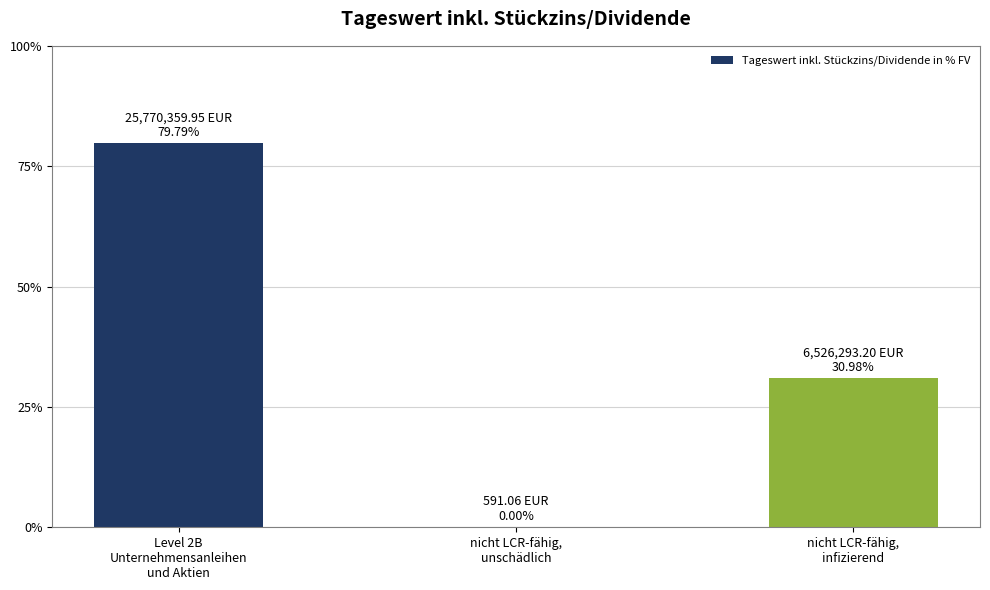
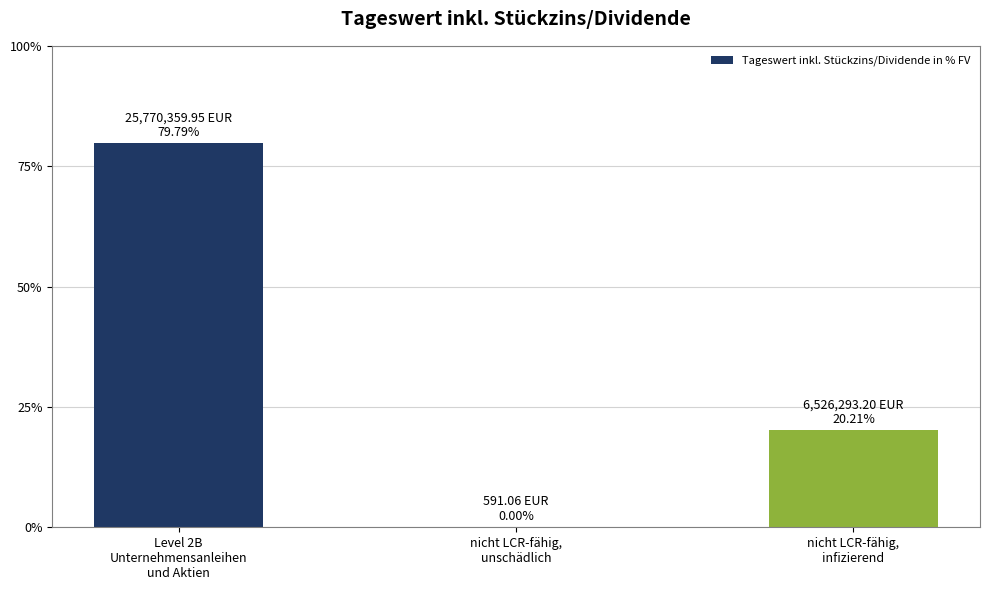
  {
    "Level 2B Unternehmensanleihen und Aktien": "79.79%",
    "nicht LCR-fähig, unschädlich": "0.00%",
-   "nicht LCR-fähig, infizierend": "30.98%"
+   "nicht LCR-fähig, infizierend": "20.21%"
  }
